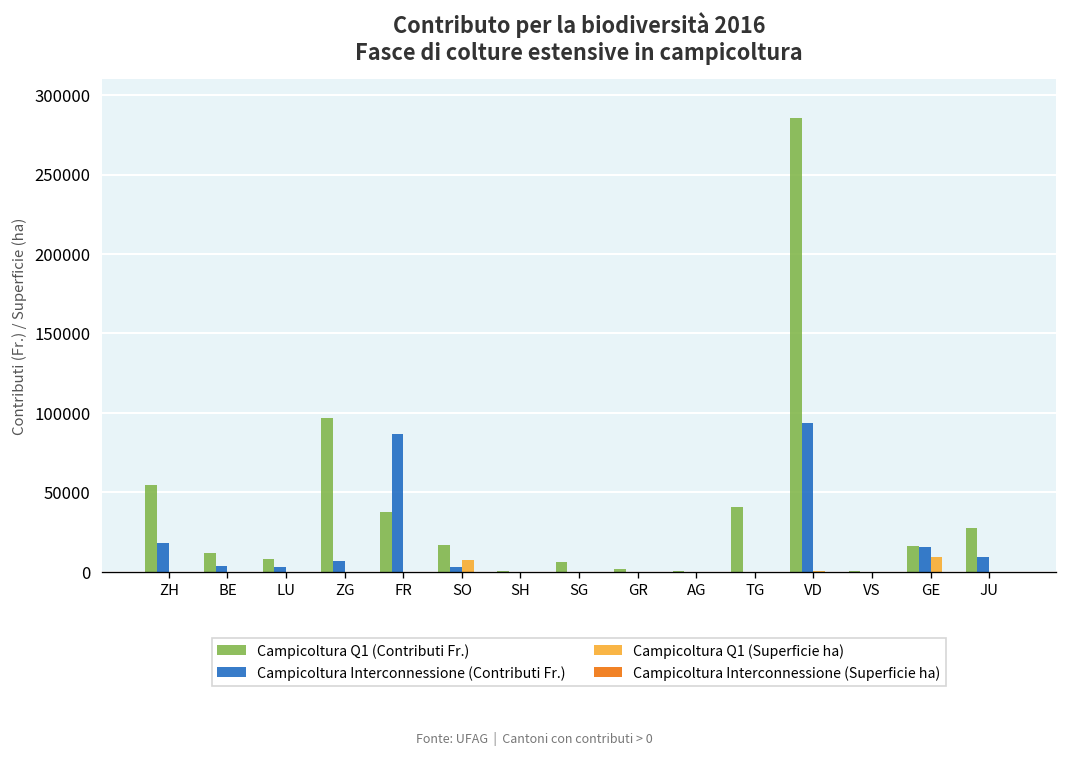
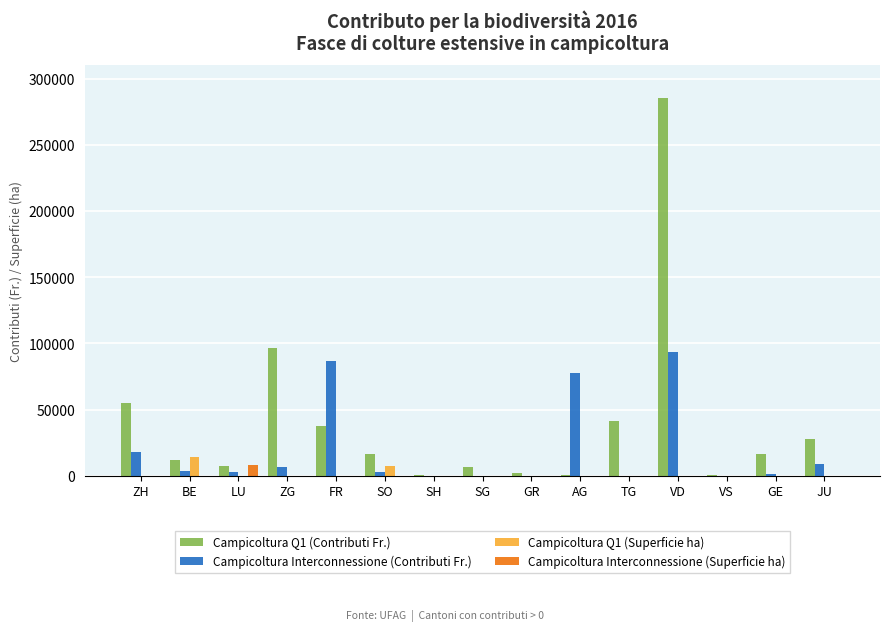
  {
    "Campicoltura Q1 (Contributi Fr.)": {
      "ZH": 55000,
      "BE": 12000,
      "LU": 8000,
      "ZG": 96000,
      "FR": 38000,
      "SO": 17000,
      "SG": 6000,
      "TG": 41000,
      "VD": 286000,
      "GE": 16000,
      "JU": 28000
    },
    "Campicoltura Interconnessione (Contributi Fr.)": {
      "ZH": 18000,
      "BE": 3000,
      "LU": 3000,
      "ZG": 7000,
      "FR": 87000,
      "SO": 3000,
      "SG": 0,
-     "AG": 0,
+     "AG": 77000,
      "TG": 0,
      "VD": 93000,
-     "GE": 15000,
+     "GE": 1000,
      "JU": 9000
    },
    "Campicoltura Q1 (Superficie ha)": {
-     "BE": 0,
+     "BE": 14000,
      "SO": 7000,
-     "GE": 9000
+     "GE": 0
    },
    "Campicoltura Interconnessione (Superficie ha)": {
-     "LU": 0,
+     "LU": 8000,
      "SG": 0,
      "AG": 0,
      "TG": 0
    }
  }
